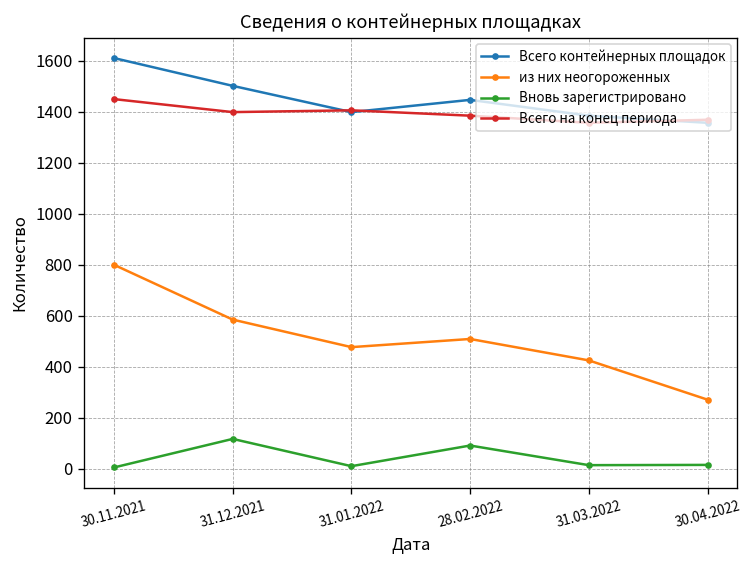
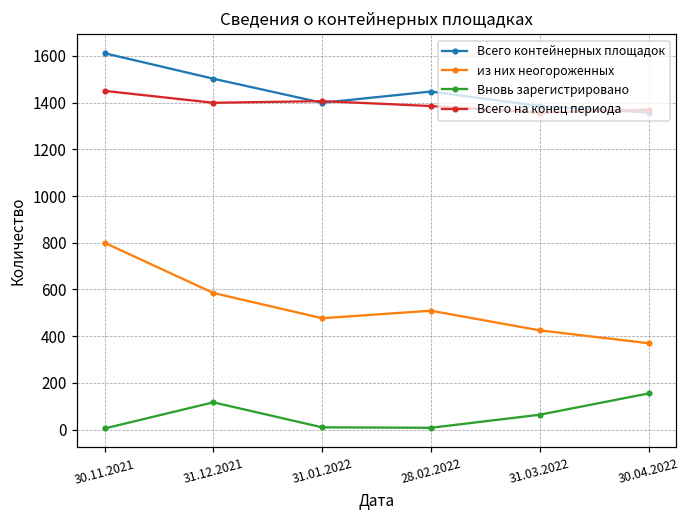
  {
    "Всего контейнерных площадок": {
      "30.11.2021": 1610,
      "31.12.2021": 1500,
      "28.02.2022": 1450
    },
    "из них неогороженных": {
      "30.11.2021": 800,
      "31.12.2021": 590,
      "31.01.2022": 480,
      "28.02.2022": 510,
      "31.03.2022": 430,
-     "30.04.2022": 270
+     "30.04.2022": 370
    },
    "Вновь зарегистрировано": {
      "30.11.2021": 10,
      "31.12.2021": 120,
      "31.01.2022": 10,
-     "28.02.2022": 90,
-     "31.03.2022": 10,
-     "30.04.2022": 20
+     "28.02.2022": 10,
+     "31.03.2022": 60,
+     "30.04.2022": 160
    },
    "Всего на конец периода": {
      "30.11.2021": 1450,
      "31.12.2021": 1400,
      "28.02.2022": 1390
    }
  }
